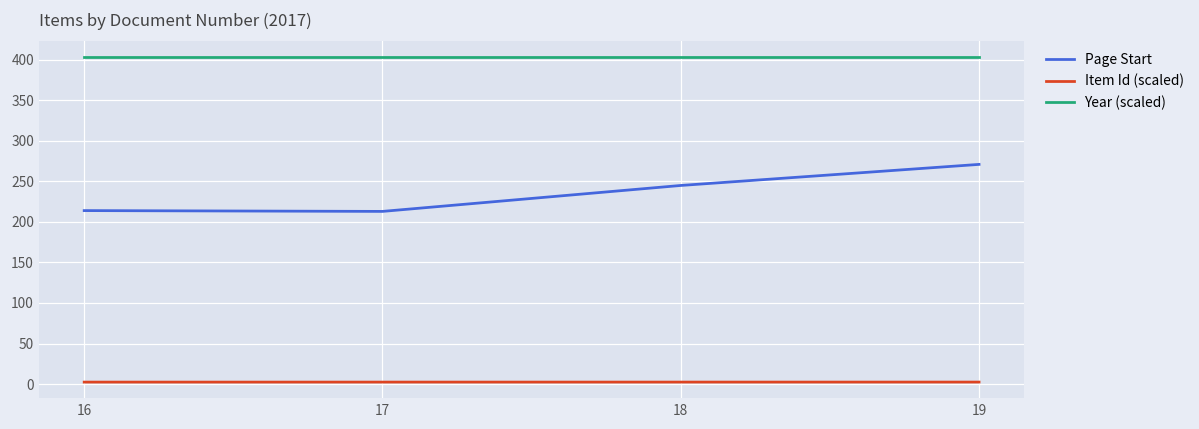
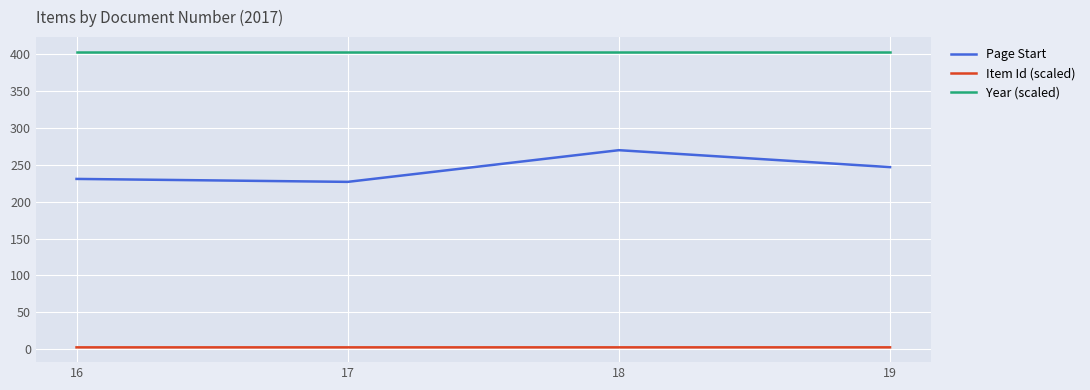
  {
    "Page Start": {
-     "16": 210,
-     "17": 210,
-     "18": 250,
-     "19": 270
+     "16": 230,
+     "17": 230,
+     "18": 270,
+     "19": 250
    },
    "Item Id (scaled)": {
      "16": 0,
      "17": 0,
      "18": 0,
      "19": 0
    },
    "Year (scaled)": {
      "16": 400,
      "17": 400,
      "18": 400,
      "19": 400
    }
  }
